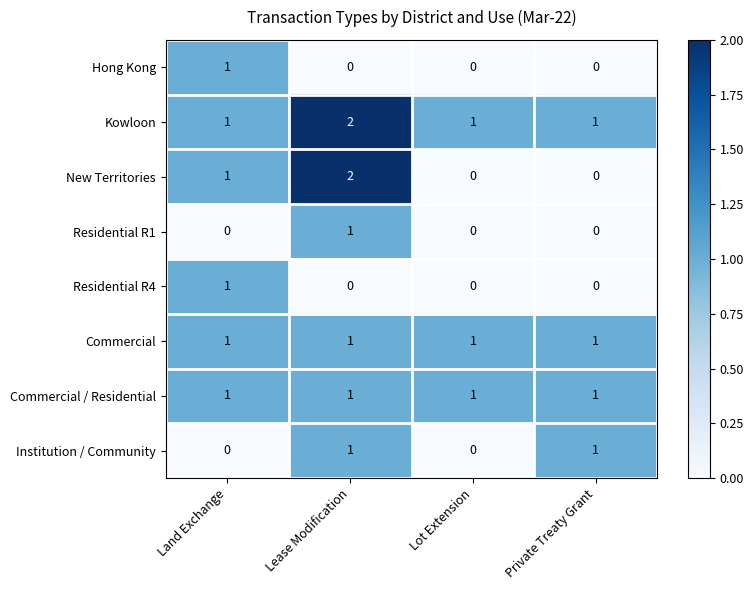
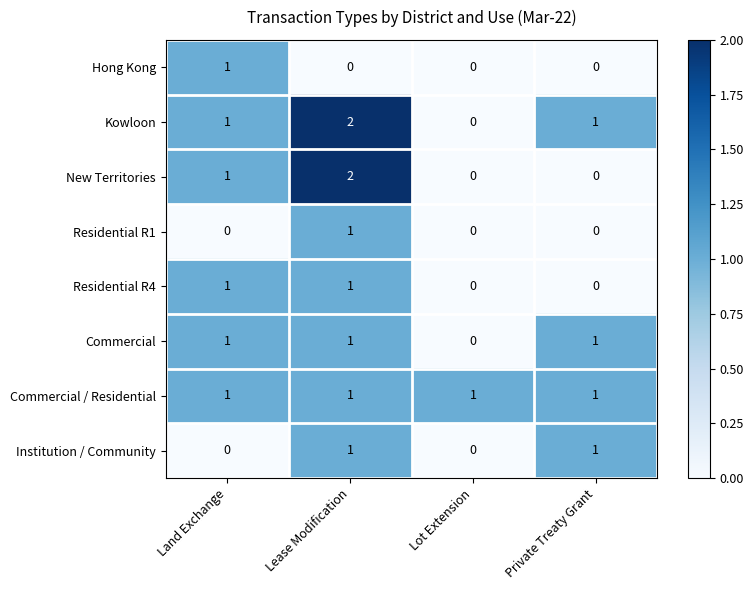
  {
    "Hong Kong": {
      "Land Exchange": 1,
      "Lease Modification": 0,
      "Lot Extension": 0,
      "Private Treaty Grant": 0
    },
    "Kowloon": {
      "Land Exchange": 1,
      "Lease Modification": 2,
-     "Lot Extension": 1,
+     "Lot Extension": 0,
      "Private Treaty Grant": 1
    },
    "New Territories": {
      "Land Exchange": 1,
      "Lease Modification": 2,
      "Lot Extension": 0,
      "Private Treaty Grant": 0
    },
    "Residential R1": {
      "Land Exchange": 0,
      "Lease Modification": 1,
      "Lot Extension": 0,
      "Private Treaty Grant": 0
    },
    "Residential R4": {
      "Land Exchange": 1,
-     "Lease Modification": 0,
+     "Lease Modification": 1,
      "Lot Extension": 0,
      "Private Treaty Grant": 0
    },
    "Commercial": {
      "Land Exchange": 1,
      "Lease Modification": 1,
-     "Lot Extension": 1,
+     "Lot Extension": 0,
      "Private Treaty Grant": 1
    },
    "Commercial / Residential": {
      "Land Exchange": 1,
      "Lease Modification": 1,
      "Lot Extension": 1,
      "Private Treaty Grant": 1
    },
    "Institution / Community": {
      "Land Exchange": 0,
      "Lease Modification": 1,
      "Lot Extension": 0,
      "Private Treaty Grant": 1
    }
  }
